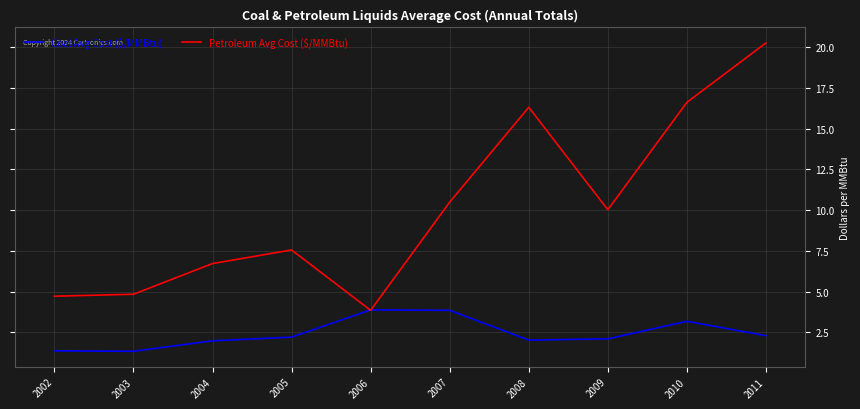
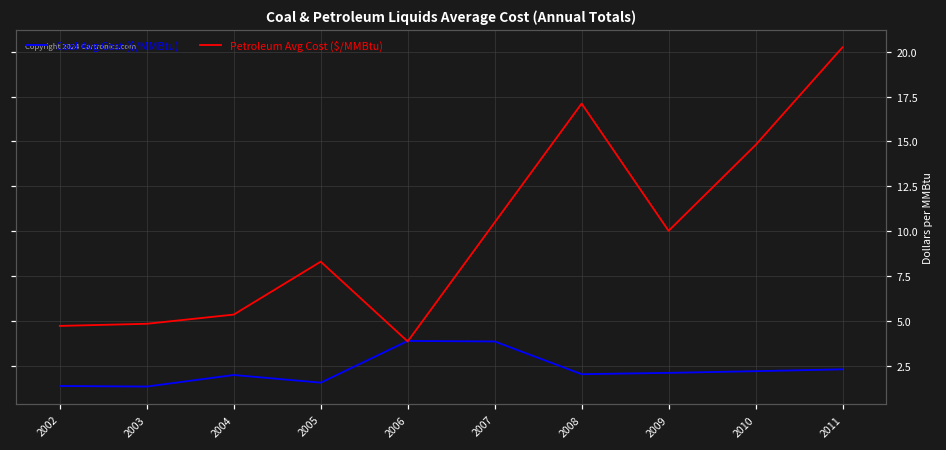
  {
    "Coal Avg Cost ($/MMBtu)": {
      "2002": 1.4,
      "2003": 1.3,
      "2004": 2.0,
-     "2005": 2.2,
+     "2005": 1.6,
      "2007": 3.9,
      "2008": 2.0,
      "2009": 2.1,
-     "2010": 3.2,
+     "2010": 2.2,
      "2011": 2.3
    },
    "Petroleum Avg Cost ($/MMBtu)": {
      "2002": 4.7,
      "2003": 4.8,
-     "2004": 6.7,
-     "2005": 7.6,
+     "2004": 5.4,
+     "2005": 8.3,
      "2007": 10.5,
-     "2008": 16.3,
+     "2008": 17.1,
      "2009": 10.0,
-     "2010": 16.6,
+     "2010": 14.8,
      "2011": 20.2
    }
  }
